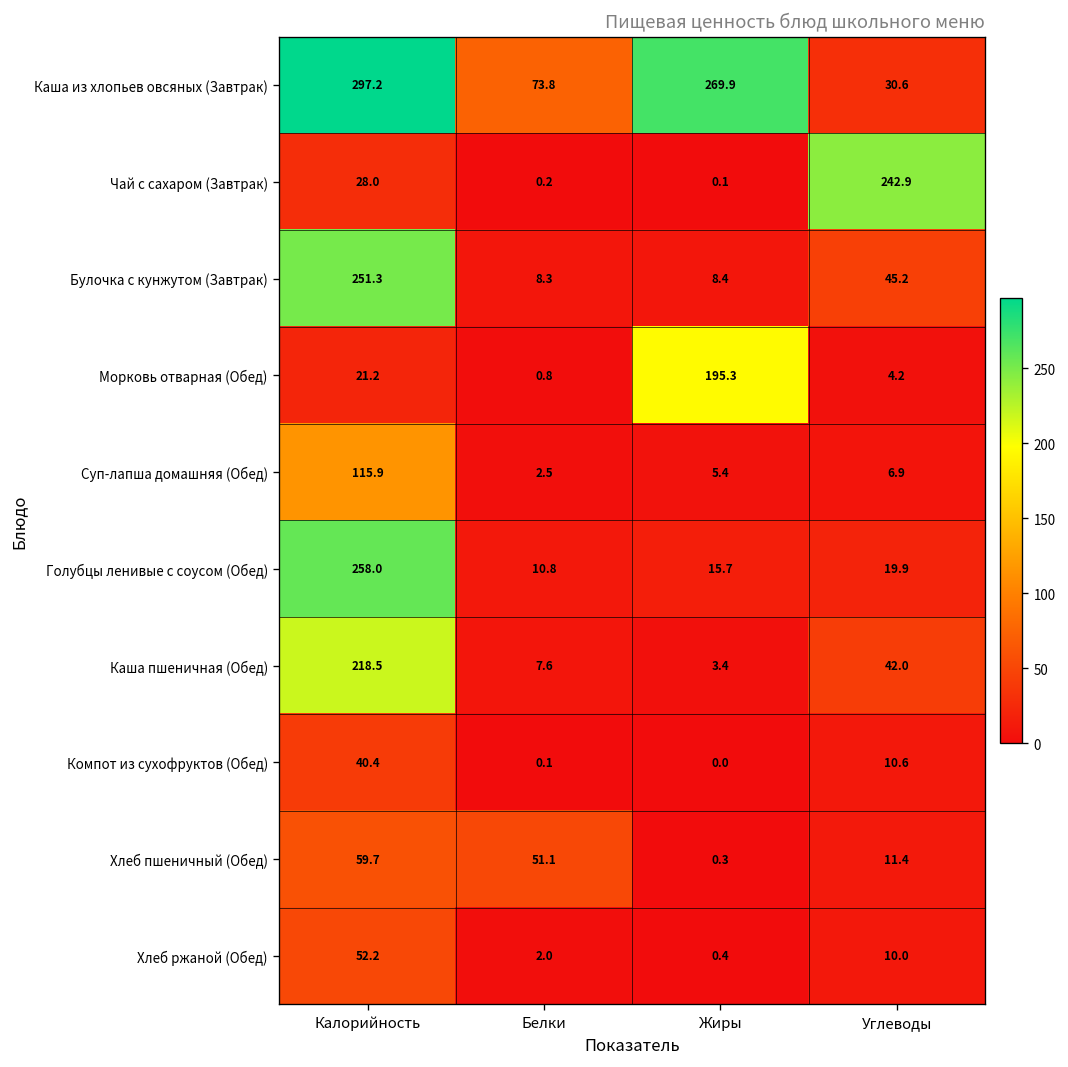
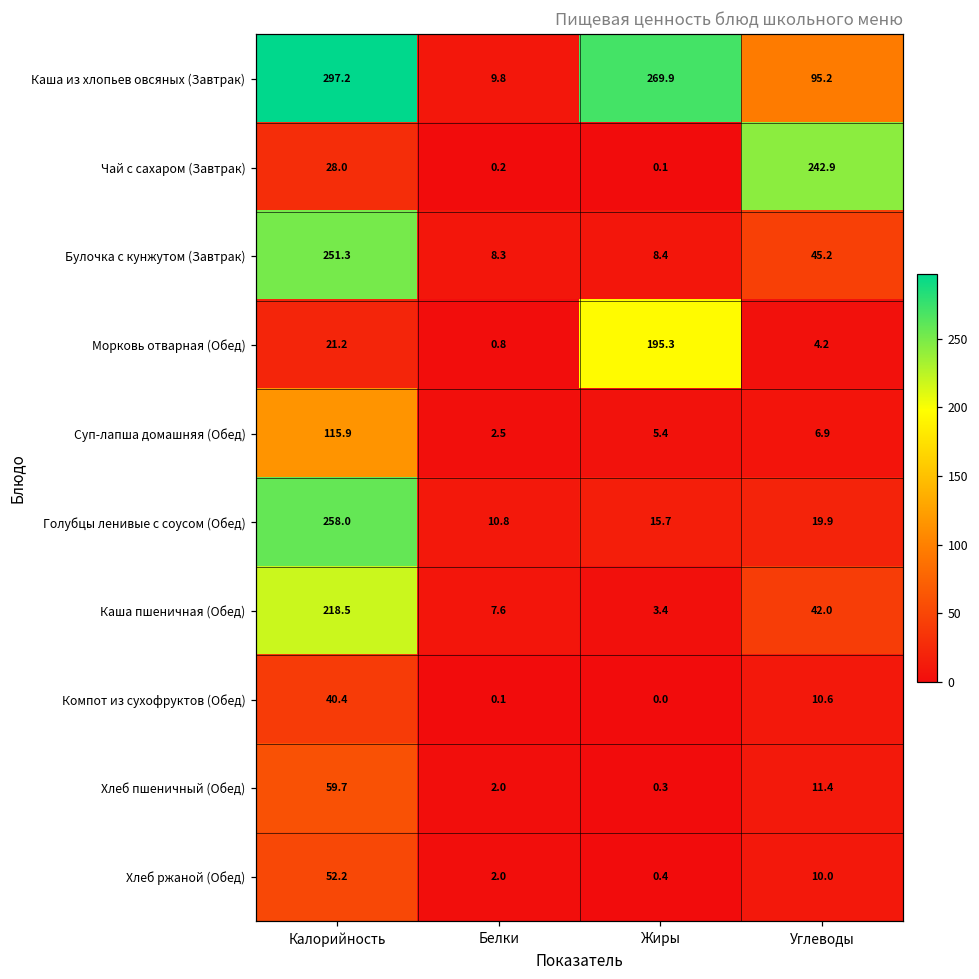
  {
    "Каша из хлопьев овсяных (Завтрак)": {
      "Калорийность": 297.2,
-     "Белки": 73.8,
+     "Белки": 9.8,
      "Жиры": 269.9,
-     "Углеводы": 30.6
+     "Углеводы": 95.2
    },
    "Чай с сахаром (Завтрак)": {
      "Калорийность": 28.0,
      "Белки": 0.2,
      "Жиры": 0.1,
      "Углеводы": 242.9
    },
    "Булочка с кунжутом (Завтрак)": {
      "Калорийность": 251.3,
      "Белки": 8.3,
      "Жиры": 8.4,
      "Углеводы": 45.2
    },
    "Морковь отварная (Обед)": {
      "Калорийность": 21.2,
      "Белки": 0.8,
      "Жиры": 195.3,
      "Углеводы": 4.2
    },
    "Суп-лапша домашняя (Обед)": {
      "Калорийность": 115.9,
      "Белки": 2.5,
      "Жиры": 5.4,
      "Углеводы": 6.9
    },
    "Голубцы ленивые с соусом (Обед)": {
      "Калорийность": 258.0,
      "Белки": 10.8,
      "Жиры": 15.7,
      "Углеводы": 19.9
    },
    "Каша пшеничная (Обед)": {
      "Калорийность": 218.5,
      "Белки": 7.6,
      "Жиры": 3.4,
      "Углеводы": 42.0
    },
    "Компот из сухофруктов (Обед)": {
      "Калорийность": 40.4,
      "Белки": 0.1,
      "Жиры": 0.0,
      "Углеводы": 10.6
    },
    "Хлеб пшеничный (Обед)": {
      "Калорийность": 59.7,
-     "Белки": 51.1,
+     "Белки": 2.0,
      "Жиры": 0.3,
      "Углеводы": 11.4
    },
    "Хлеб ржаной (Обед)": {
      "Калорийность": 52.2,
      "Белки": 2.0,
      "Жиры": 0.4,
      "Углеводы": 10.0
    }
  }
